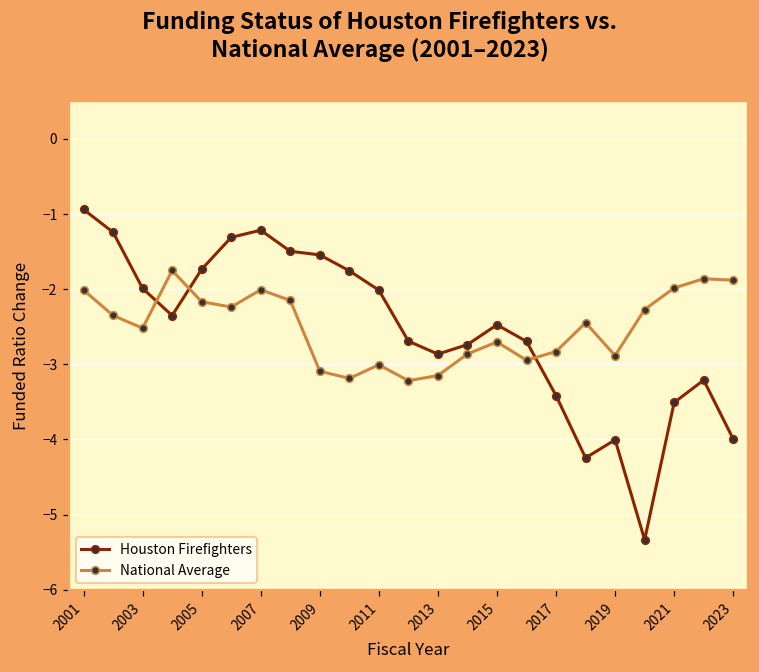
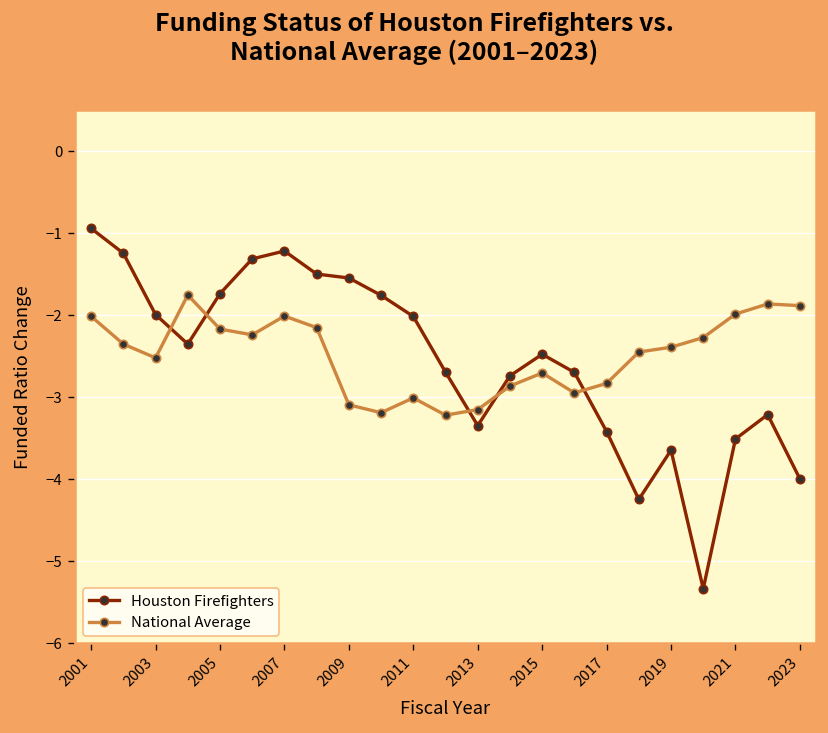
  {
    "Houston Firefighters": {
      "2001": -0.9,
      "2003": -2.0,
      "2005": -1.7,
      "2007": -1.2,
      "2009": -1.5,
      "2011": -2.0,
-     "2013": -2.9,
+     "2013": -3.3,
      "2015": -2.5,
      "2017": -3.4,
-     "2019": -4.0,
+     "2019": -3.6,
      "2021": -3.5,
      "2023": -4.0
    },
    "National Average": {
      "2001": -2.0,
      "2003": -2.5,
      "2005": -2.2,
      "2007": -2.0,
      "2009": -3.1,
      "2011": -3.0,
      "2013": -3.1,
      "2015": -2.7,
      "2017": -2.8,
-     "2019": -2.9,
+     "2019": -2.4,
      "2021": -2.0,
      "2023": -1.9
    }
  }
